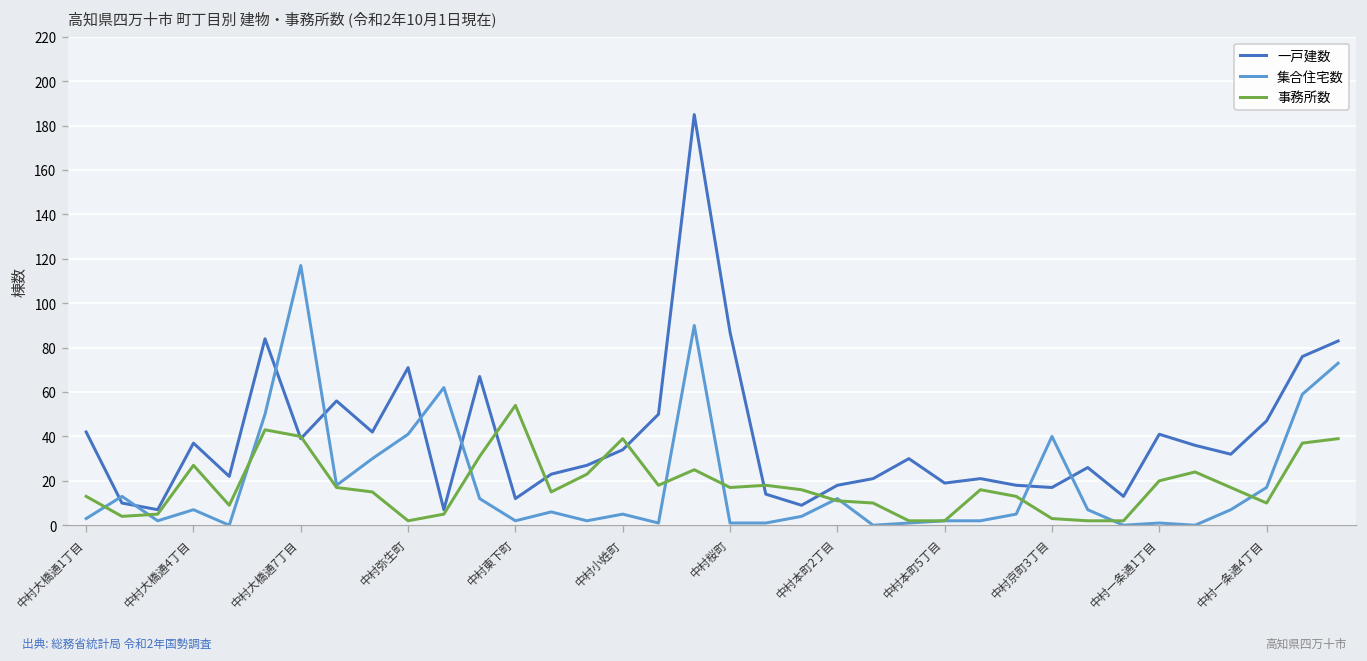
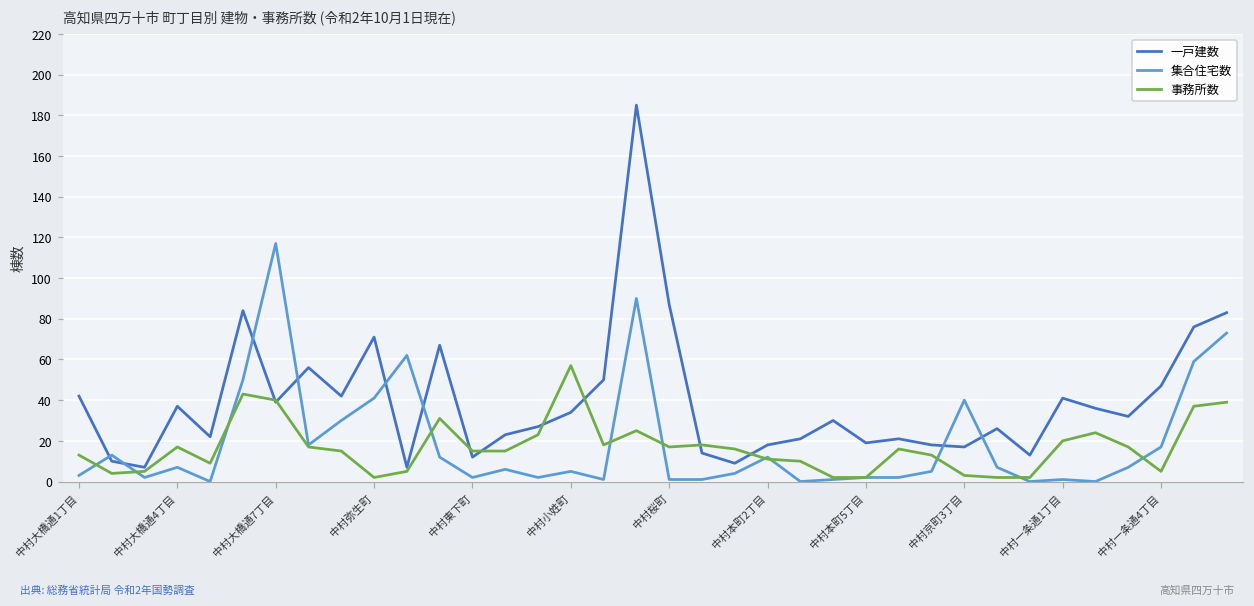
  {
    "事務所数": {
      "中村大橋通1丁目": 13,
-     "中村大橋通4丁目": 27,
+     "中村大橋通4丁目": 17,
      "中村弥生町": 2,
-     "中村東下町": 54,
-     "中村小姓町": 39,
+     "中村東下町": 15,
+     "中村小姓町": 57,
      "中村桜町": 17,
      "中村京町3丁目": 3,
      "中村一条通1丁目": 20,
-     "中村一条通4丁目": 10
+     "中村一条通4丁目": 5
    }
  }
